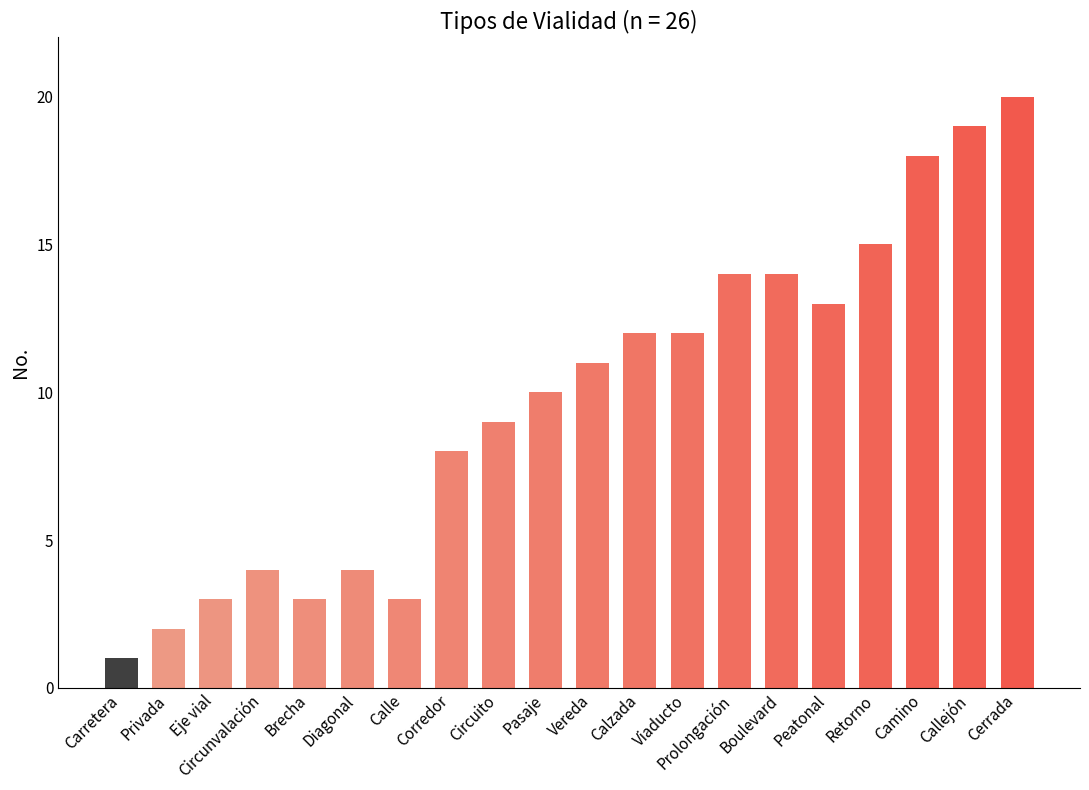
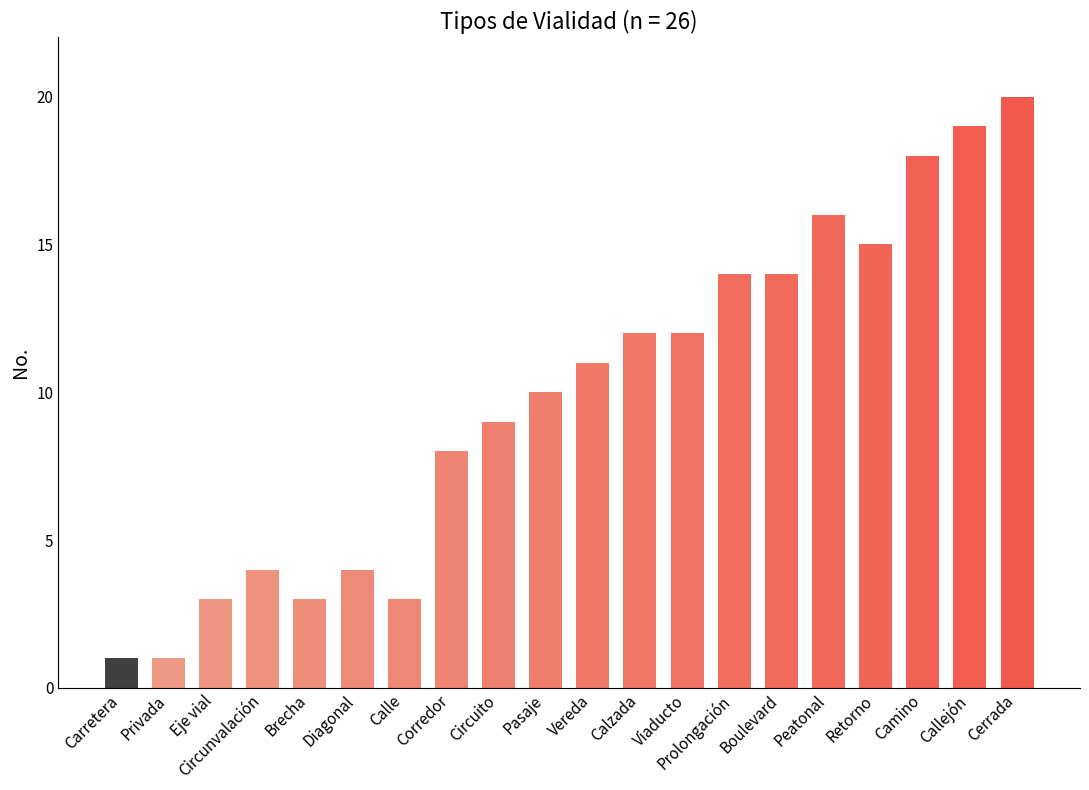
  {
    "Carretera": 1,
-   "Privada": 2,
+   "Privada": 1,
    "Eje vial": 3,
    "Circunvalación": 4,
    "Brecha": 3,
    "Diagonal": 4,
    "Calle": 3,
    "Corredor": 8,
    "Circuito": 9,
    "Pasaje": 10,
    "Vereda": 11,
    "Calzada": 12,
    "Viaducto": 12,
    "Prolongación": 14,
    "Boulevard": 14,
-   "Peatonal": 13,
+   "Peatonal": 16,
    "Retorno": 15,
    "Camino": 18,
    "Callejón": 19,
    "Cerrada": 20
  }
